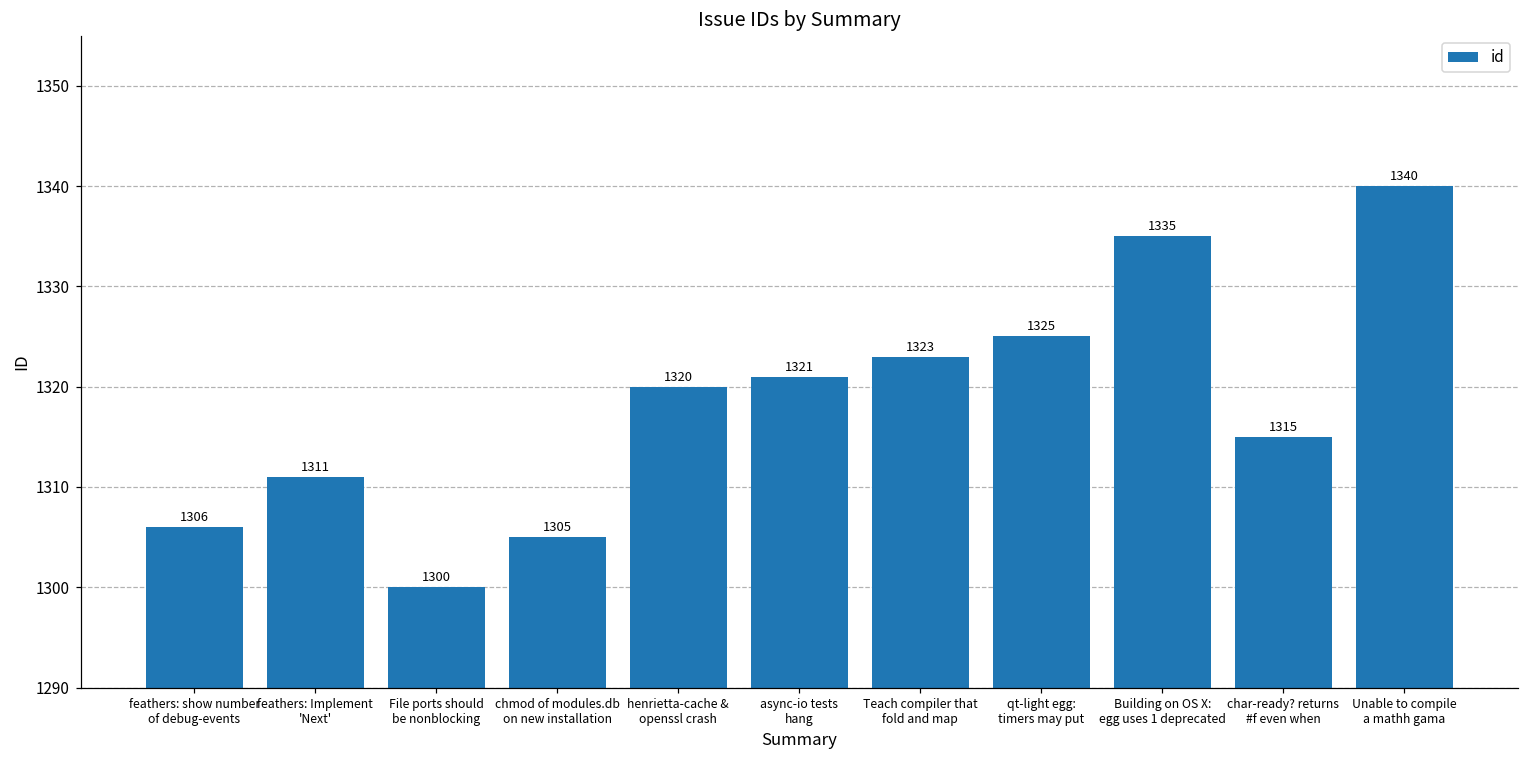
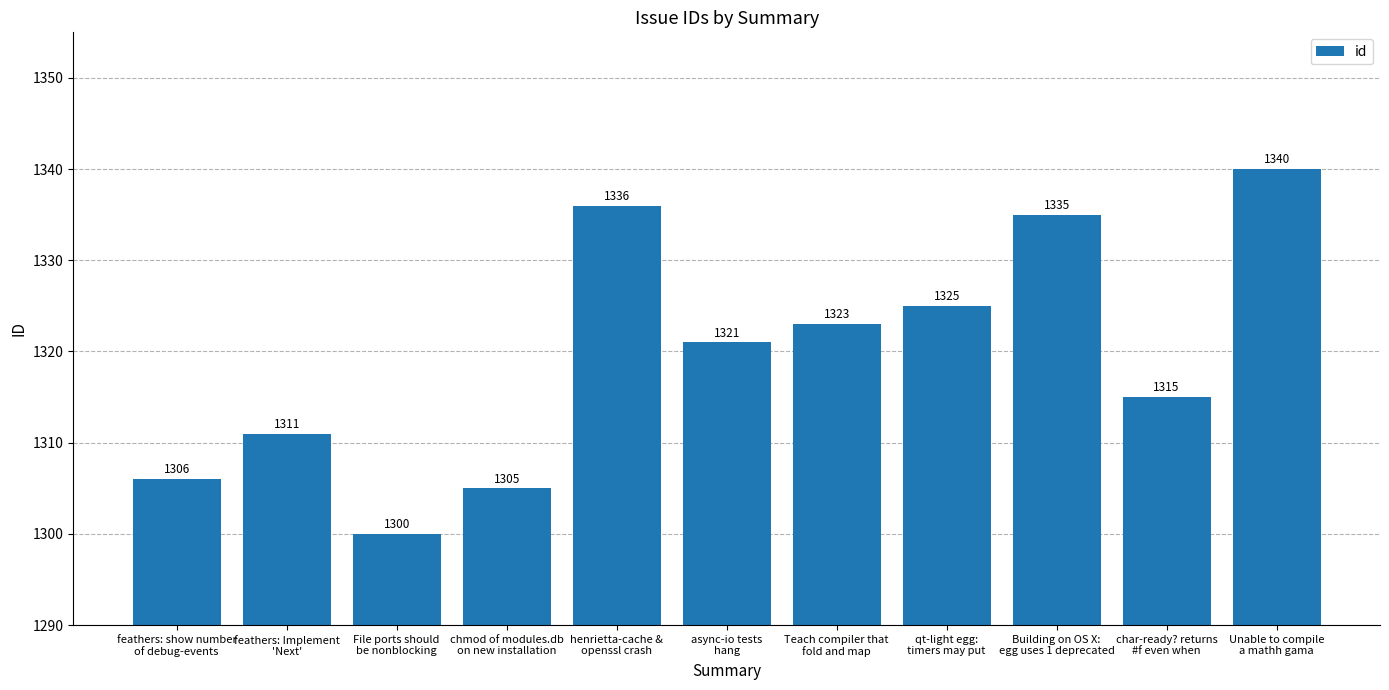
  {
    "feathers: show number of debug-events": 1306,
    "feathers: Implement 'Next'": 1311,
    "File ports should be nonblocking": 1300,
    "chmod of modules.db on new installation": 1305,
-   "henrietta-cache & openssl crash": 1320,
+   "henrietta-cache & openssl crash": 1336,
    "async-io tests hang": 1321,
    "Teach compiler that fold and map": 1323,
    "qt-light egg: timers may put": 1325,
    "Building on OS X: egg uses 1 deprecated": 1335,
    "char-ready? returns #f even when": 1315,
    "Unable to compile a mathh gama": 1340
  }
